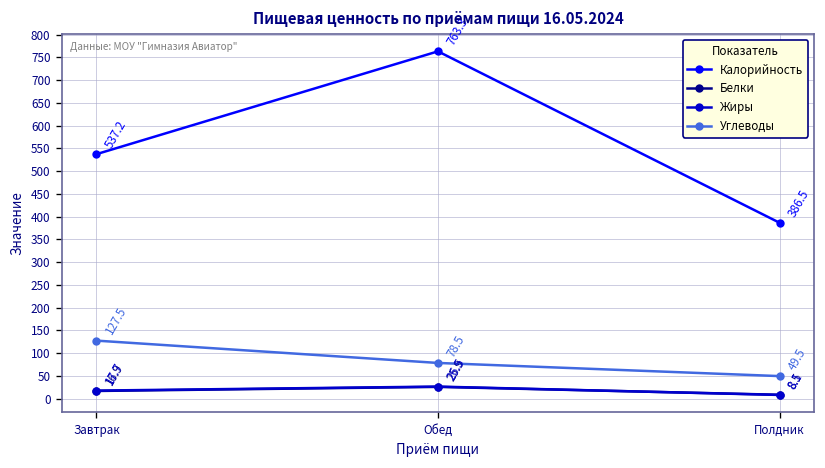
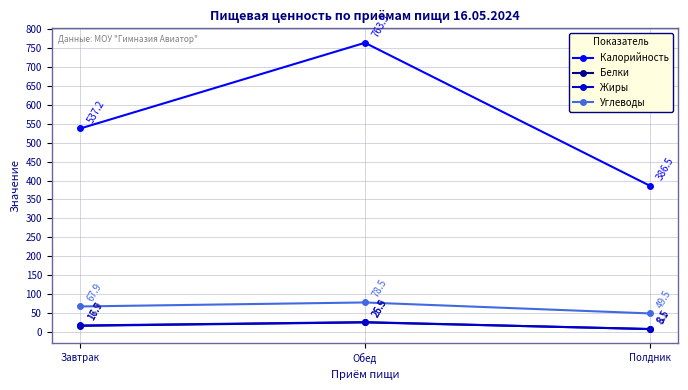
  {
    "Углеводы": {
-     "Завтрак": 127.5,
+     "Завтрак": 67.9,
      "Обед": 78.5,
      "Полдник": 49.5
    }
  }
